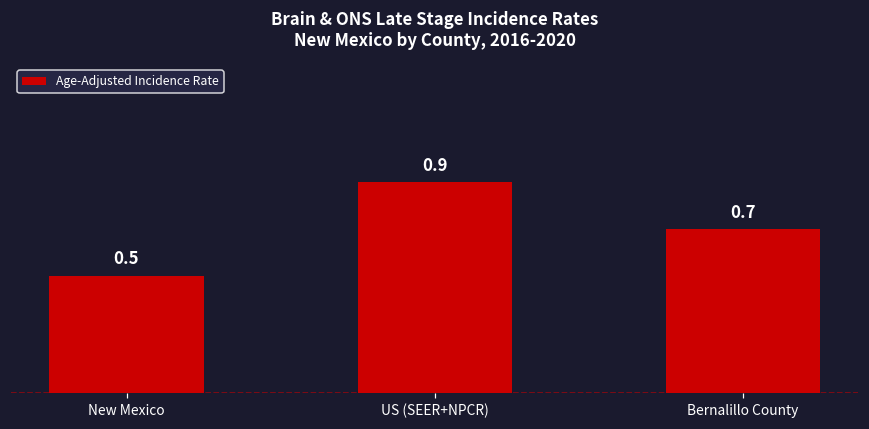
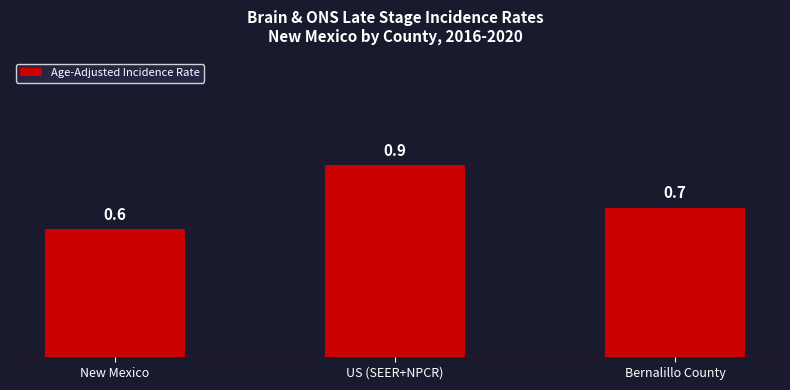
  {
-   "New Mexico": 0.5,
+   "New Mexico": 0.6,
    "US (SEER+NPCR)": 0.9,
    "Bernalillo County": 0.7
  }
